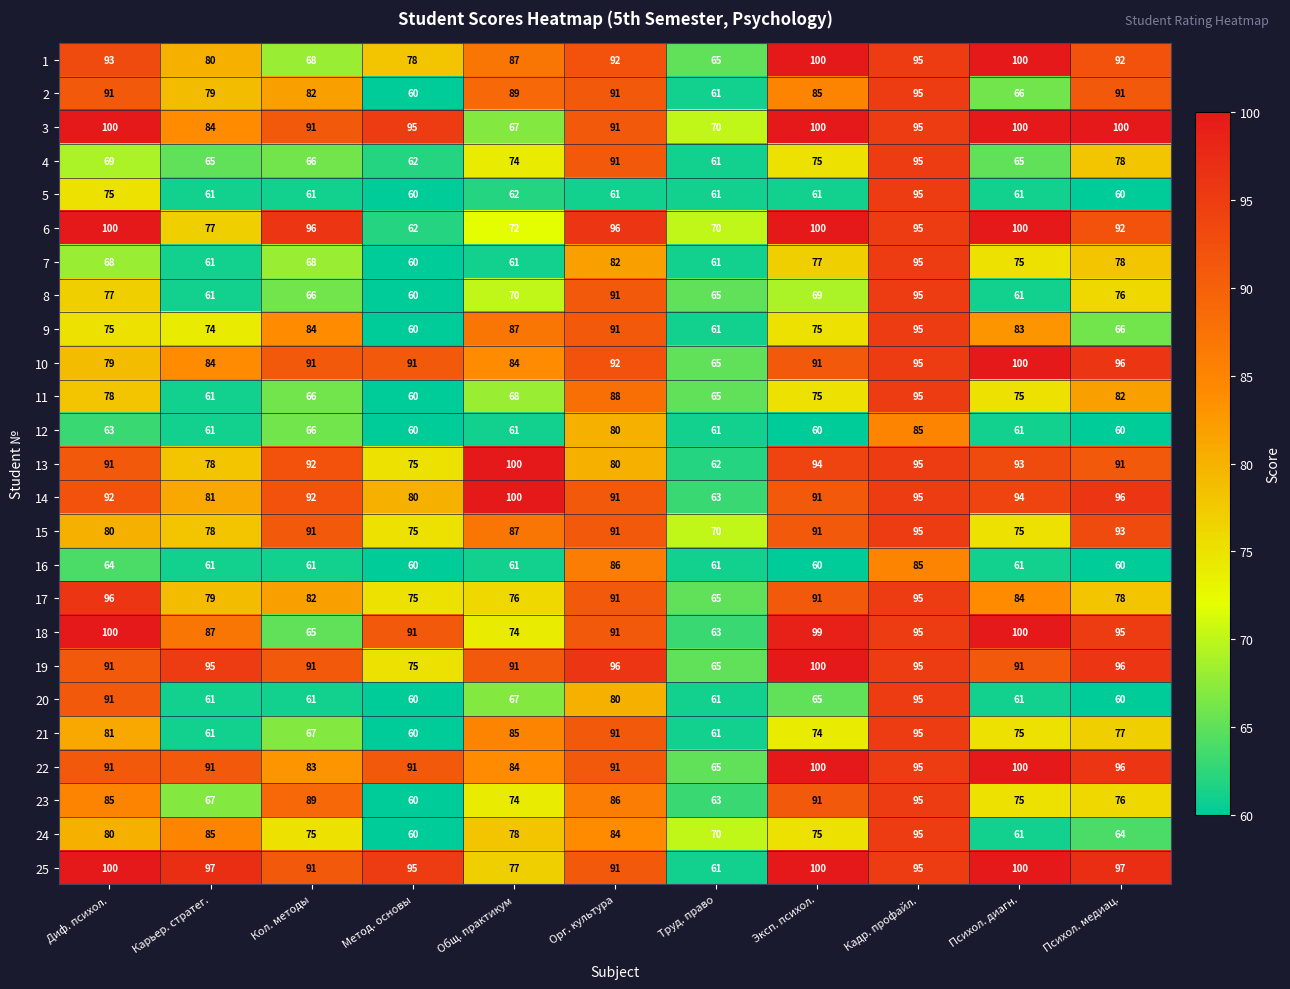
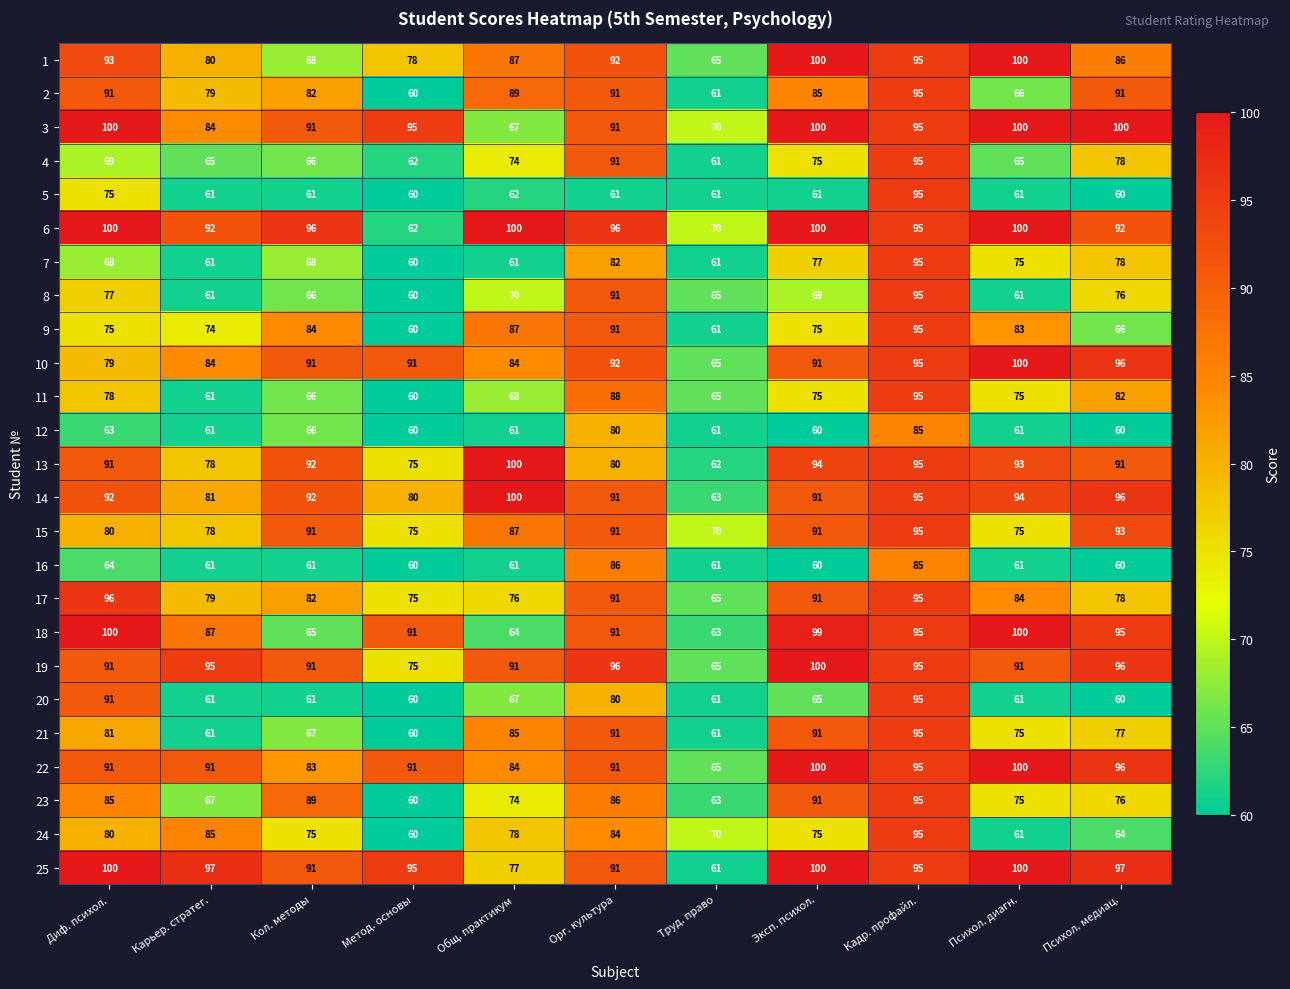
  {
    "1": {
      "Диф. психол.": 93,
      "Карьер. стратег.": 80,
      "Кол. методы": 68,
      "Метод. основы": 78,
      "Общ. практикум": 87,
      "Орг. культура": 92,
      "Труд. право": 65,
      "Эксп. психол.": 100,
      "Кадр. профайл.": 95,
      "Психол. диагн.": 100,
-     "Психол. медиац.": 92
+     "Психол. медиац.": 86
    },
    "6": {
      "Диф. психол.": 100,
-     "Карьер. стратег.": 77,
+     "Карьер. стратег.": 92,
      "Кол. методы": 96,
      "Метод. основы": 62,
-     "Общ. практикум": 72,
+     "Общ. практикум": 100,
      "Орг. культура": 96,
      "Труд. право": 70,
      "Эксп. психол.": 100,
      "Кадр. профайл.": 95,
      "Психол. диагн.": 100,
      "Психол. медиац.": 92
    },
    "18": {
      "Диф. психол.": 100,
      "Карьер. стратег.": 87,
      "Кол. методы": 65,
      "Метод. основы": 91,
-     "Общ. практикум": 74,
+     "Общ. практикум": 64,
      "Орг. культура": 91,
      "Труд. право": 63,
      "Эксп. психол.": 99,
      "Кадр. профайл.": 95,
      "Психол. диагн.": 100,
      "Психол. медиац.": 95
    },
    "21": {
      "Диф. психол.": 81,
      "Карьер. стратег.": 61,
      "Кол. методы": 67,
      "Метод. основы": 60,
      "Общ. практикум": 85,
      "Орг. культура": 91,
      "Труд. право": 61,
-     "Эксп. психол.": 74,
+     "Эксп. психол.": 91,
      "Кадр. профайл.": 95,
      "Психол. диагн.": 75,
      "Психол. медиац.": 77
    }
  }
